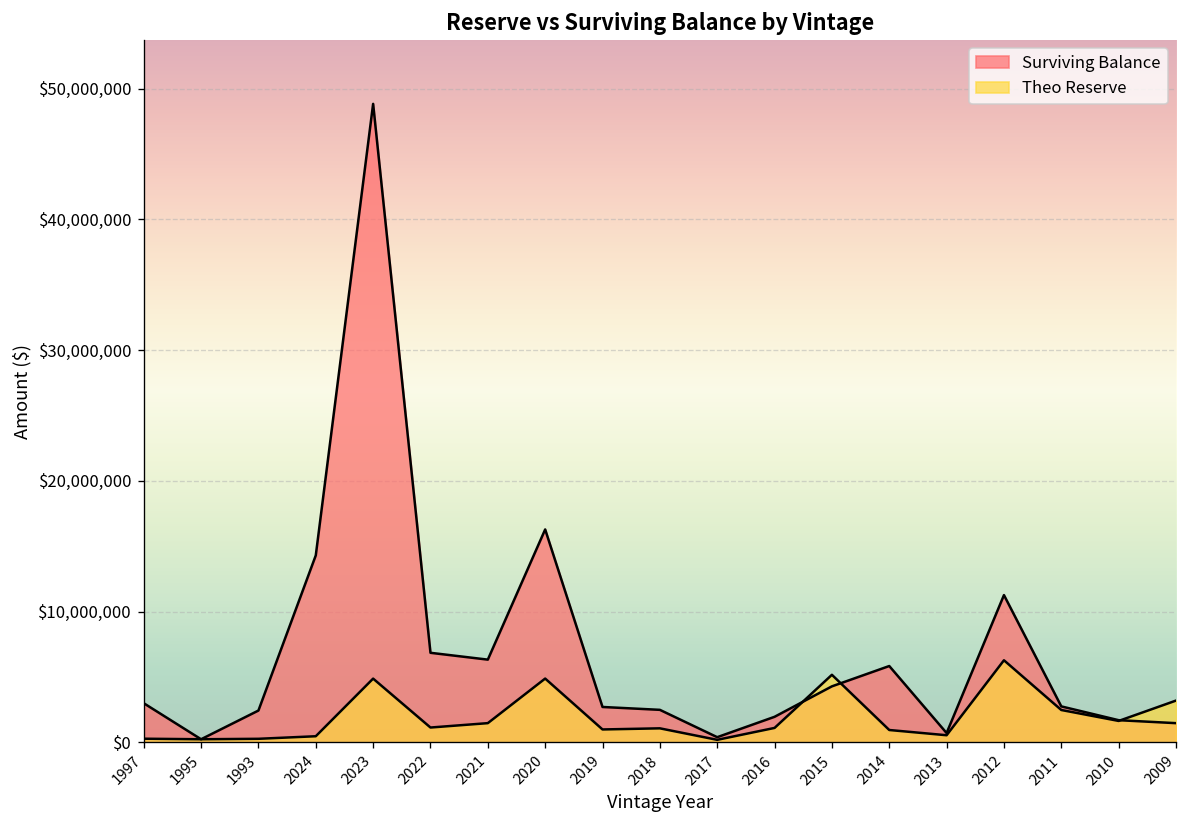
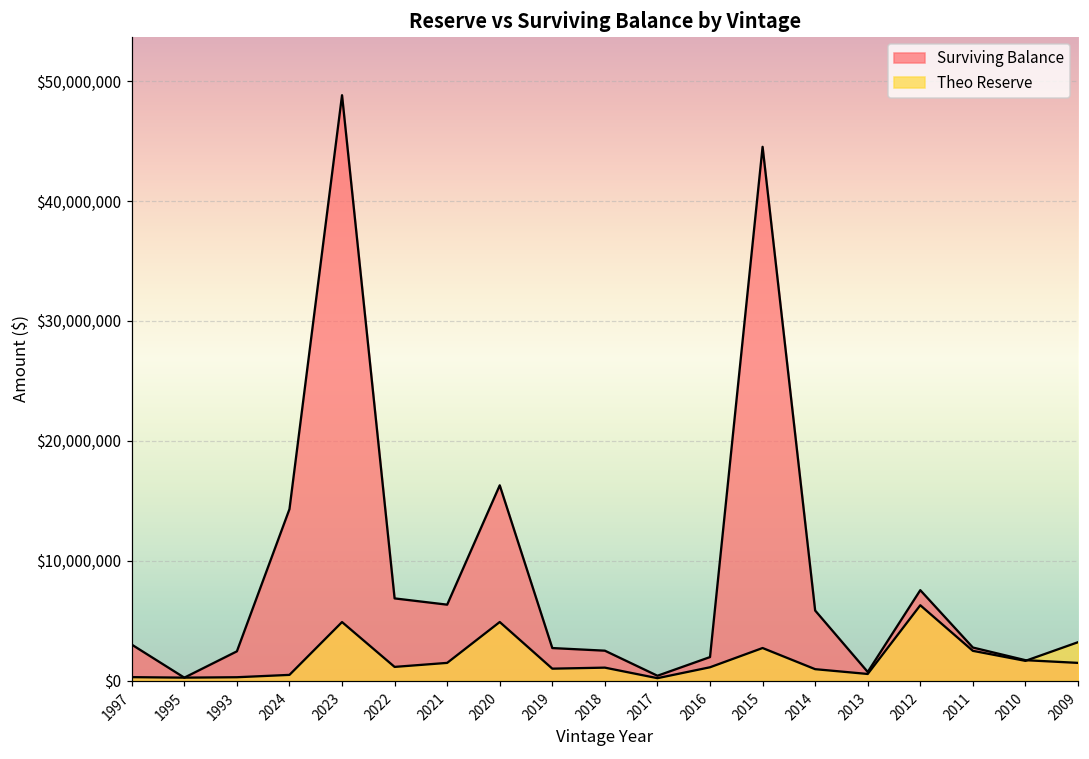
  {
    "Surviving Balance": {
      "1997": "$3,000,000",
      "1993": "$2,400,000",
      "2024": "$14,300,000",
      "2023": "$48,800,000",
      "2022": "$6,900,000",
      "2021": "$6,300,000",
      "2020": "$16,300,000",
      "2019": "$2,700,000",
      "2018": "$2,500,000",
      "2016": "$2,000,000",
-     "2015": "$4,300,000",
+     "2015": "$44,500,000",
      "2014": "$5,800,000",
-     "2012": "$11,300,000",
+     "2012": "$7,500,000",
      "2011": "$2,800,000",
      "2009": "$1,500,000"
    },
    "Theo Reserve": {
      "1997": "$300,000",
      "1993": "$300,000",
      "2024": "$500,000",
      "2023": "$4,900,000",
      "2022": "$1,100,000",
      "2021": "$1,500,000",
      "2020": "$4,900,000",
      "2019": "$1,000,000",
      "2018": "$1,100,000",
      "2016": "$1,100,000",
-     "2015": "$5,200,000",
+     "2015": "$2,700,000",
      "2014": "$1,000,000",
      "2012": "$6,300,000",
      "2011": "$2,500,000",
      "2009": "$3,200,000"
    }
  }
